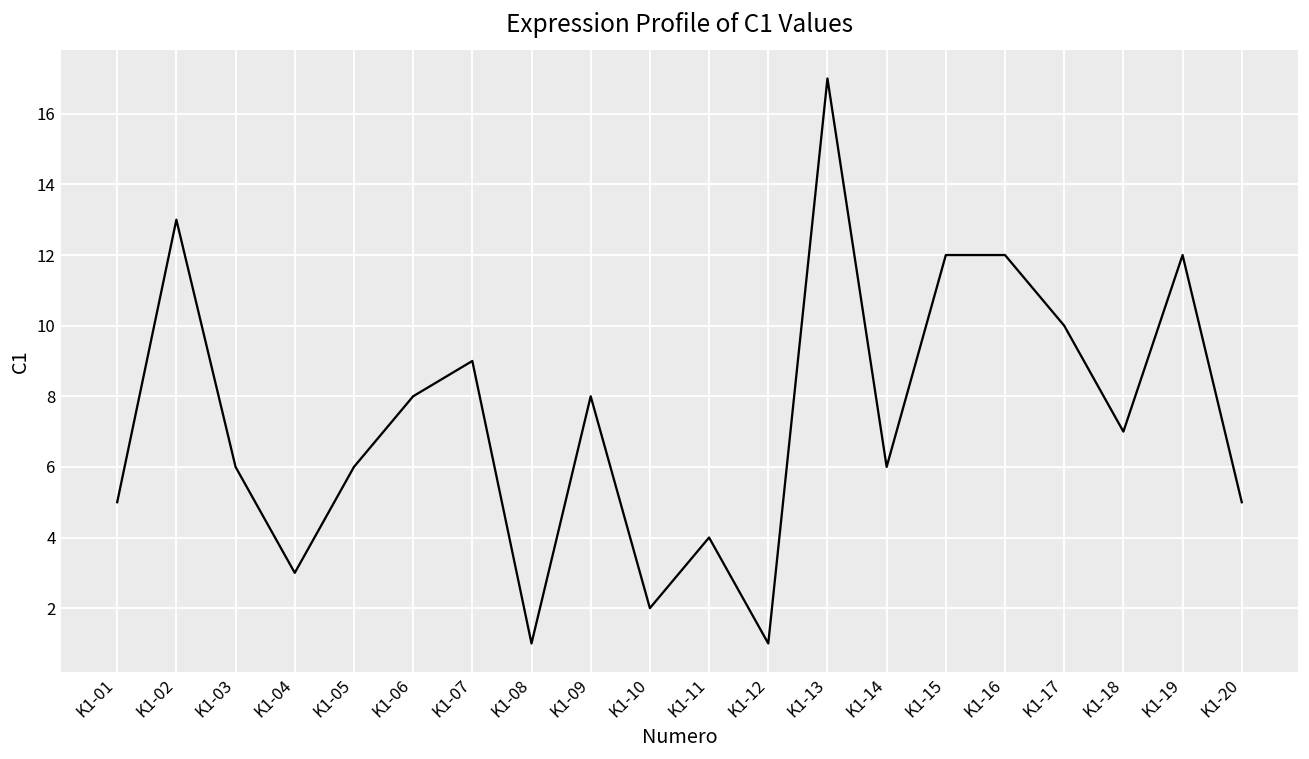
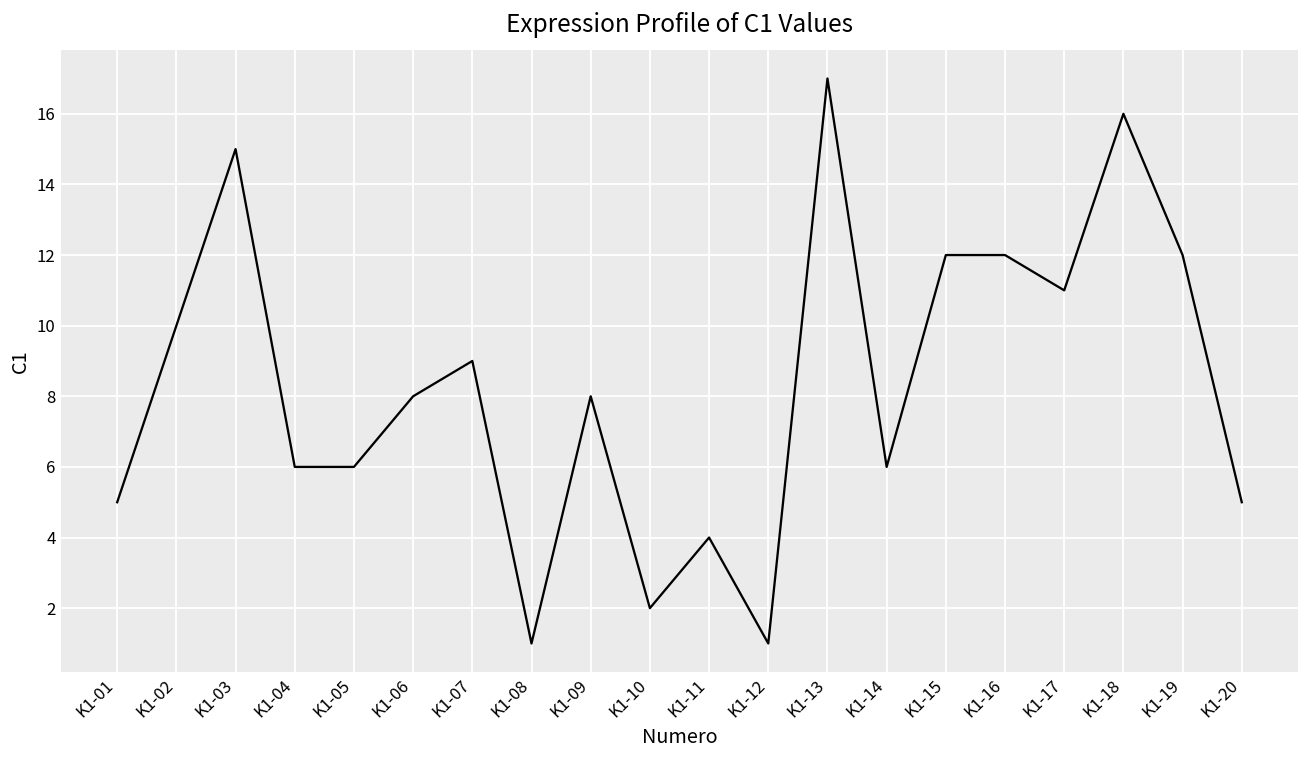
  {
    "K1-01": 5,
-   "K1-02": 13,
-   "K1-03": 6,
-   "K1-04": 3,
+   "K1-02": 10,
+   "K1-03": 15,
+   "K1-04": 6,
    "K1-05": 6,
    "K1-06": 8,
    "K1-07": 9,
    "K1-08": 1,
    "K1-09": 8,
    "K1-10": 2,
    "K1-11": 4,
    "K1-12": 1,
    "K1-13": 17,
    "K1-14": 6,
    "K1-15": 12,
    "K1-16": 12,
-   "K1-17": 10,
-   "K1-18": 7,
+   "K1-17": 11,
+   "K1-18": 16,
    "K1-19": 12,
    "K1-20": 5
  }
